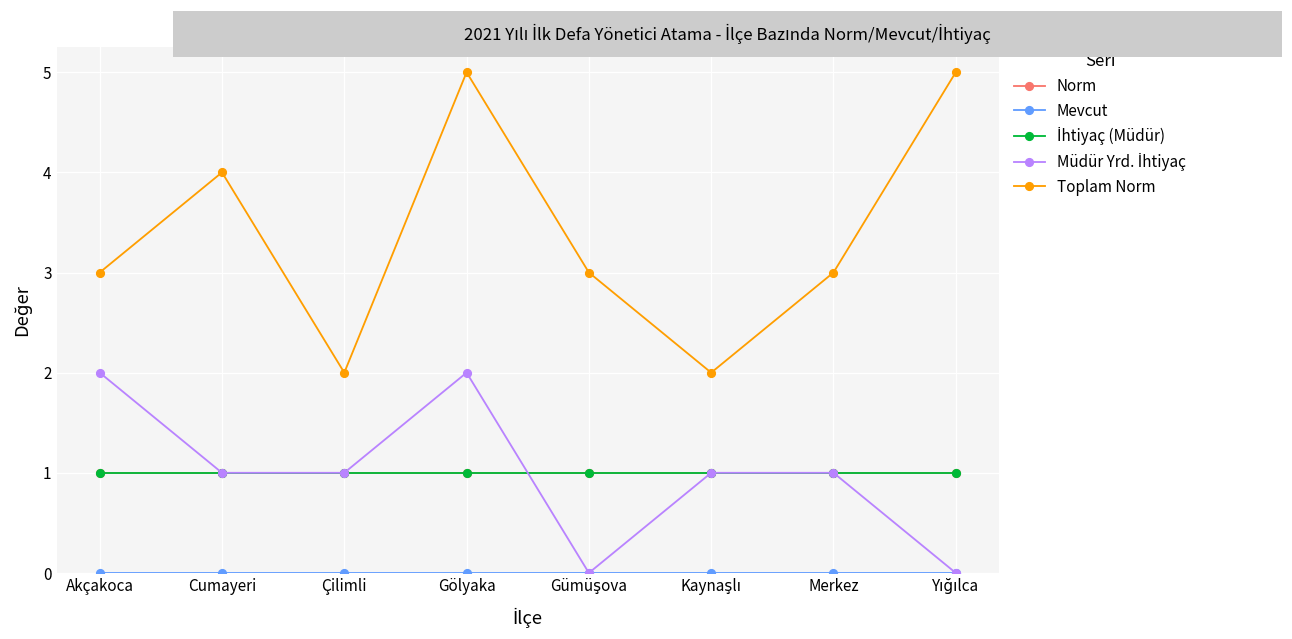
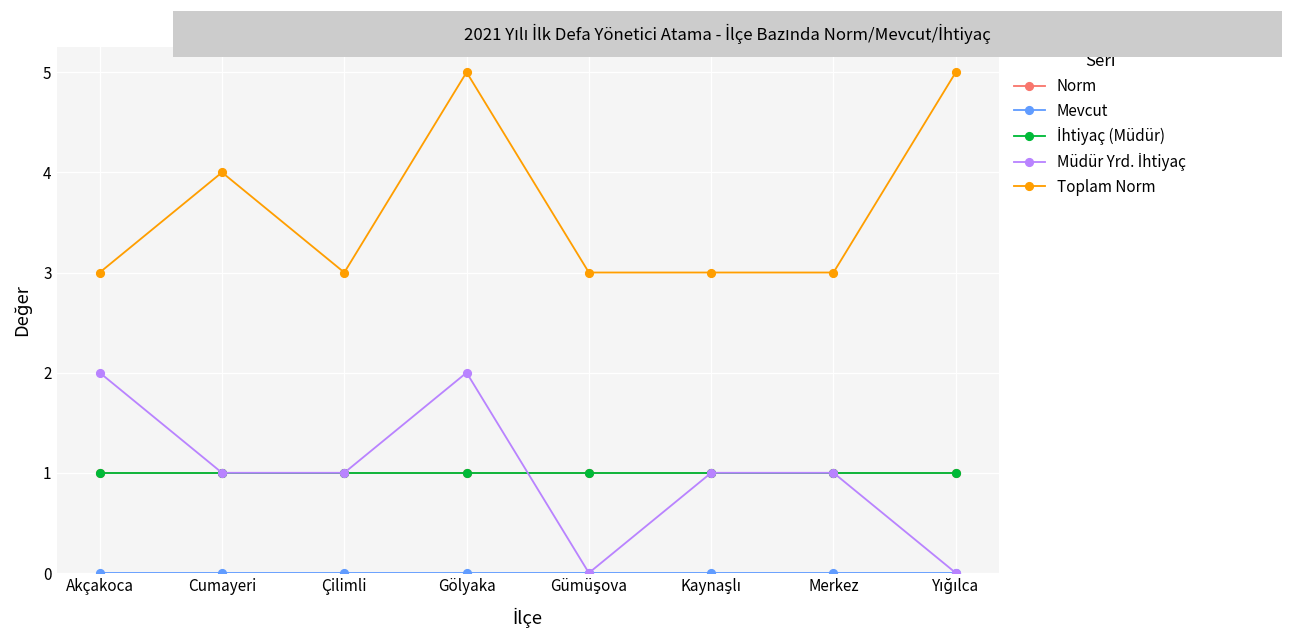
  {
    "İhtiyaç (Müdür)": {
      "Akçakoca": 1,
      "Gölyaka": 1,
      "Gümüşova": 1,
      "Yığılca": 1
    },
    "Mevcut": {
      "Akçakoca": 0,
      "Cumayeri": 0,
      "Çilimli": 0,
      "Gölyaka": 0,
      "Kaynaşlı": 0,
      "Merkez": 0
    },
    "Müdür Yrd. İhtiyaç": {
      "Akçakoca": 2,
      "Gölyaka": 2
    },
    "Toplam Norm": {
      "Akçakoca": 3,
      "Cumayeri": 4,
-     "Çilimli": 2,
+     "Çilimli": 3,
      "Gölyaka": 5,
      "Gümüşova": 3,
-     "Kaynaşlı": 2,
+     "Kaynaşlı": 3,
      "Merkez": 3,
      "Yığılca": 5
    }
  }
